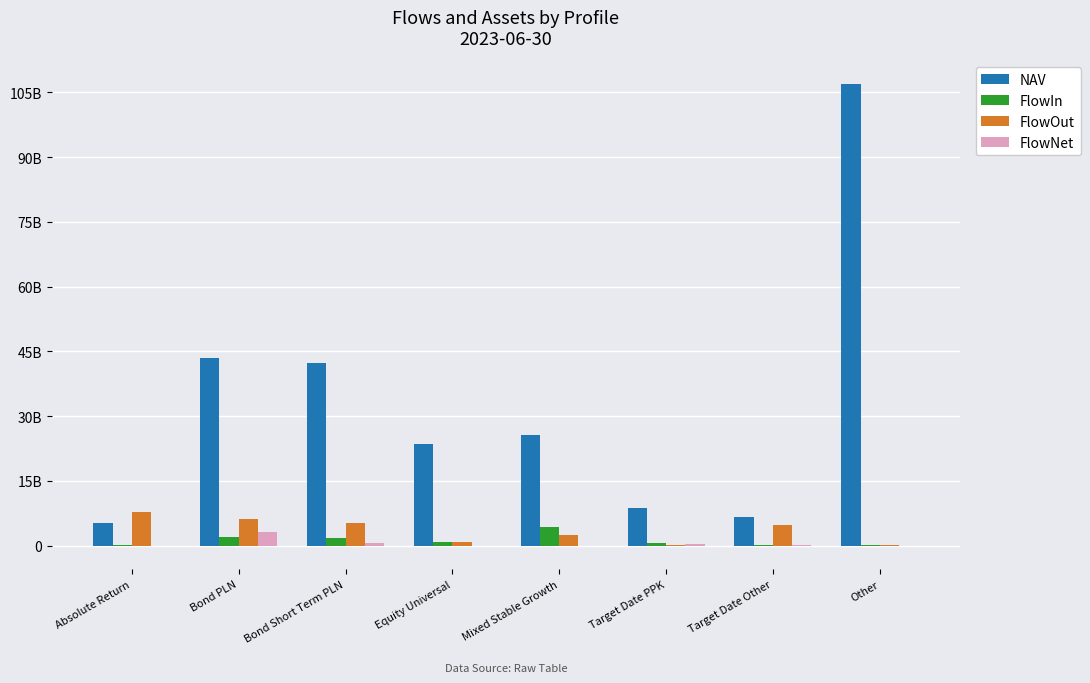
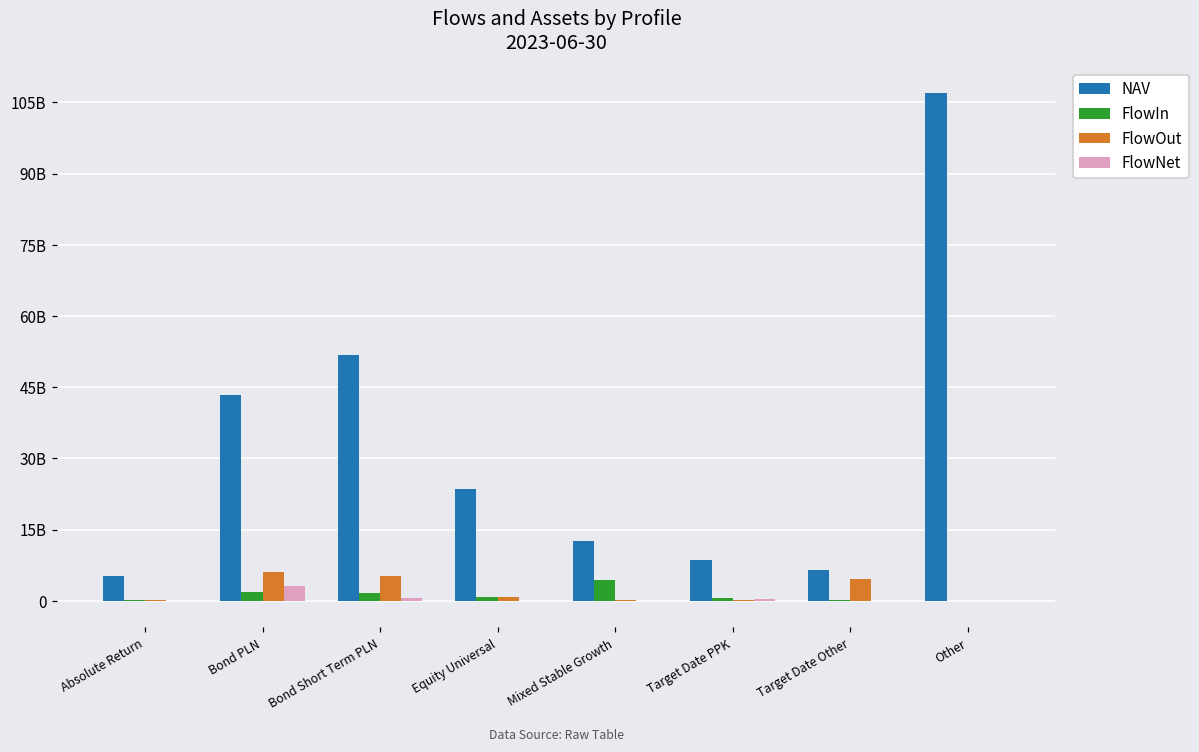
  {
    "NAV": {
      "Absolute Return": 5000000000,
      "Bond PLN": 43000000000,
-     "Bond Short Term PLN": 42000000000,
+     "Bond Short Term PLN": 52000000000,
      "Equity Universal": 23000000000,
-     "Mixed Stable Growth": 26000000000,
+     "Mixed Stable Growth": 13000000000,
      "Target Date PPK": 9000000000,
      "Target Date Other": 7000000000,
      "Other": 107000000000
    },
    "FlowIn": {
      "Bond PLN": 2000000000,
      "Bond Short Term PLN": 2000000000,
      "Equity Universal": 1000000000,
      "Mixed Stable Growth": 4000000000
    },
    "FlowOut": {
-     "Absolute Return": 8000000000,
+     "Absolute Return": 0,
      "Bond PLN": 6000000000,
      "Bond Short Term PLN": 5000000000,
      "Equity Universal": 1000000000,
-     "Mixed Stable Growth": 2000000000,
+     "Mixed Stable Growth": 0,
      "Target Date Other": 5000000000
    },
    "FlowNet": {
      "Bond PLN": 3000000000,
      "Bond Short Term PLN": 1000000000
    }
  }
